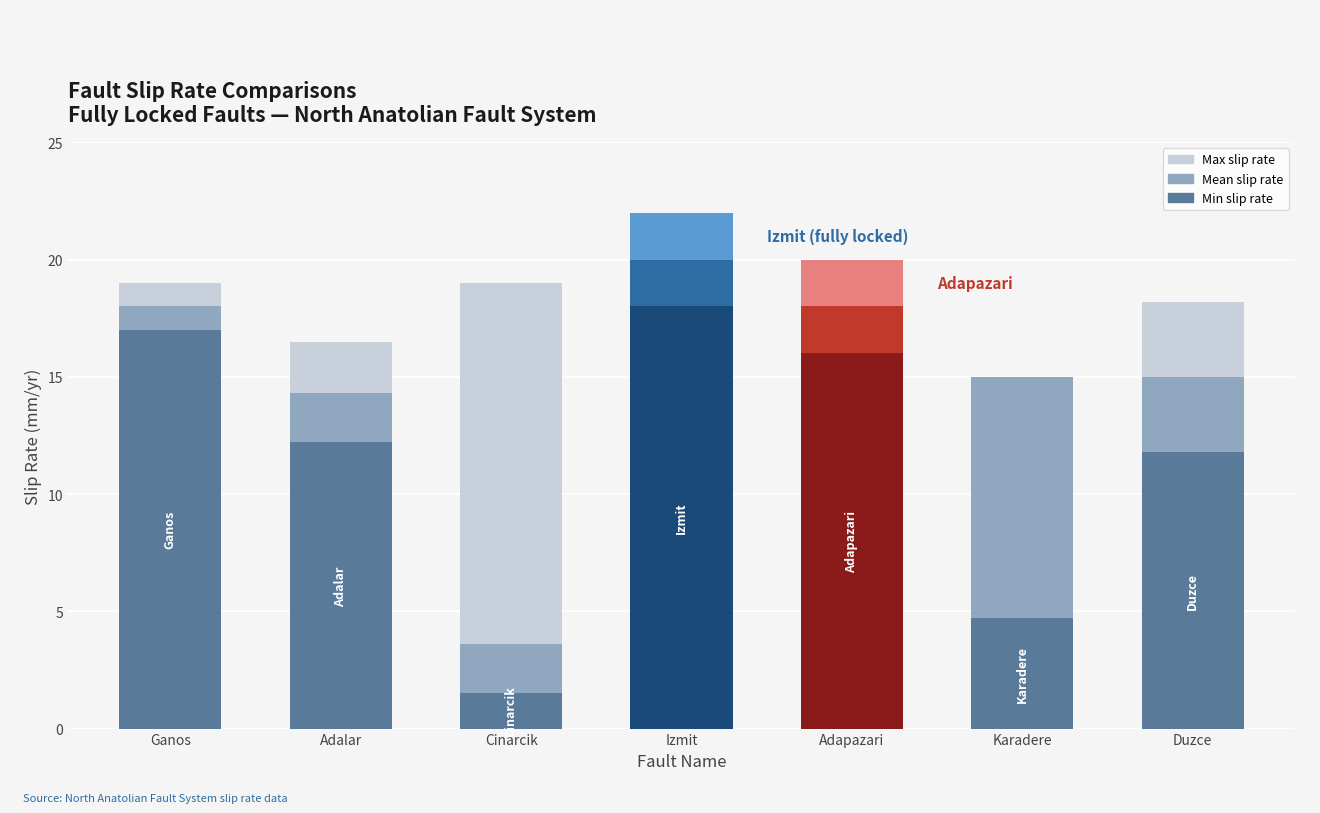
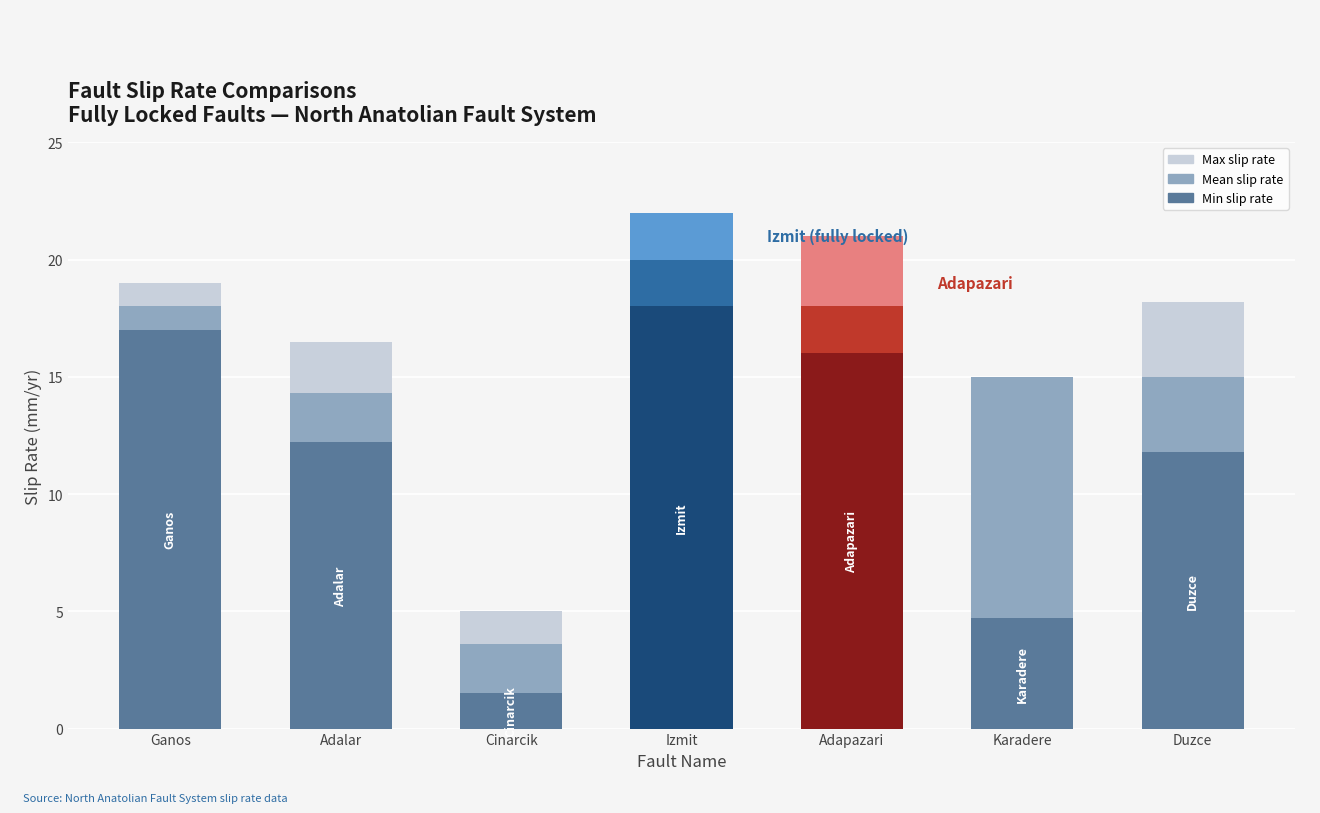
  {
    "Max slip rate": {
      "Ganos": 19,
      "Adalar": 16.5,
-     "Cinarcik": 19,
+     "Cinarcik": 5,
      "Izmit": 22,
-     "Adapazari": 20,
+     "Adapazari": 21,
      "Duzce": 18.2
    },
    "Mean slip rate": {
      "Karadere": 15
    }
  }
